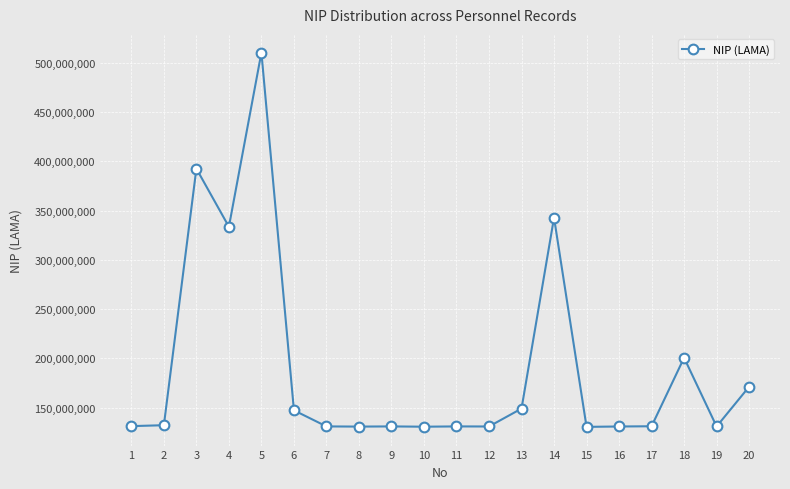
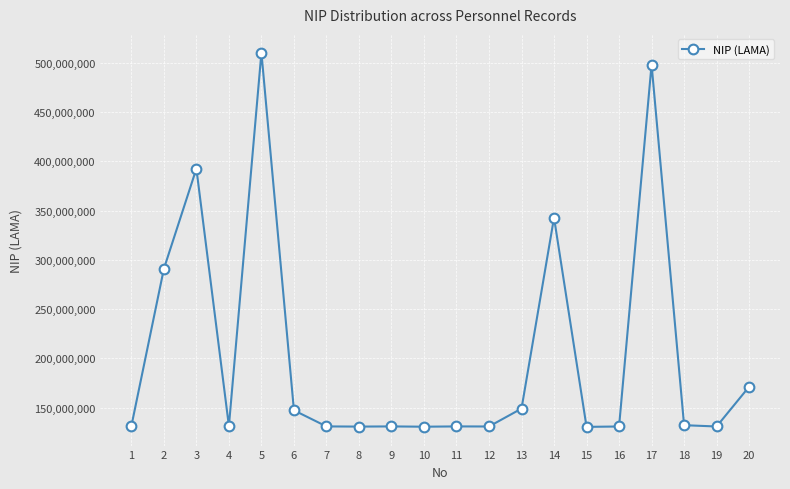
  {
    "1": "130,000,000",
-   "2": "130,000,000",
+   "2": "290,000,000",
    "3": "390,000,000",
-   "4": "330,000,000",
+   "4": "130,000,000",
    "5": "510,000,000",
    "6": "150,000,000",
    "7": "130,000,000",
    "8": "130,000,000",
    "9": "130,000,000",
    "10": "130,000,000",
    "11": "130,000,000",
    "12": "130,000,000",
    "13": "150,000,000",
    "14": "340,000,000",
    "15": "130,000,000",
    "16": "130,000,000",
-   "17": "130,000,000",
-   "18": "200,000,000",
+   "17": "500,000,000",
+   "18": "130,000,000",
    "19": "130,000,000",
    "20": "170,000,000"
  }
